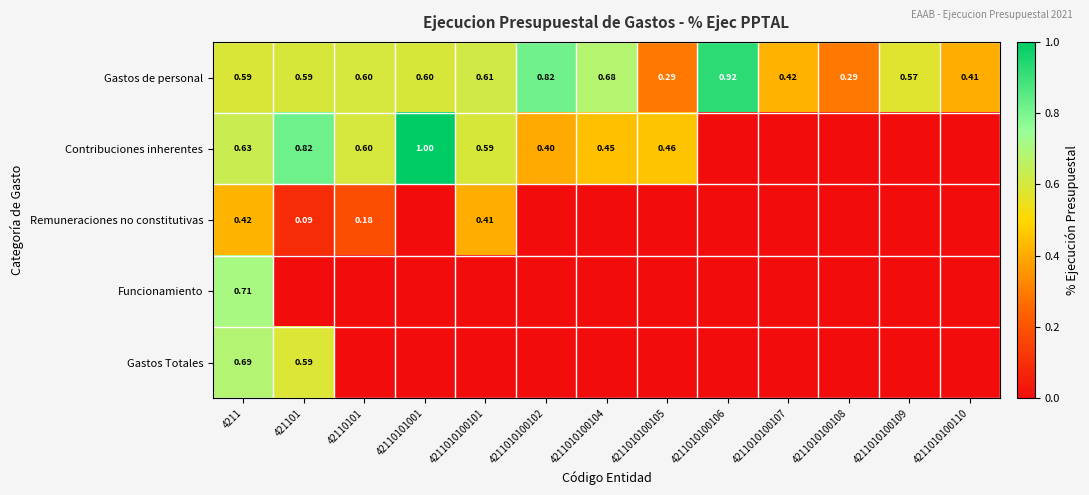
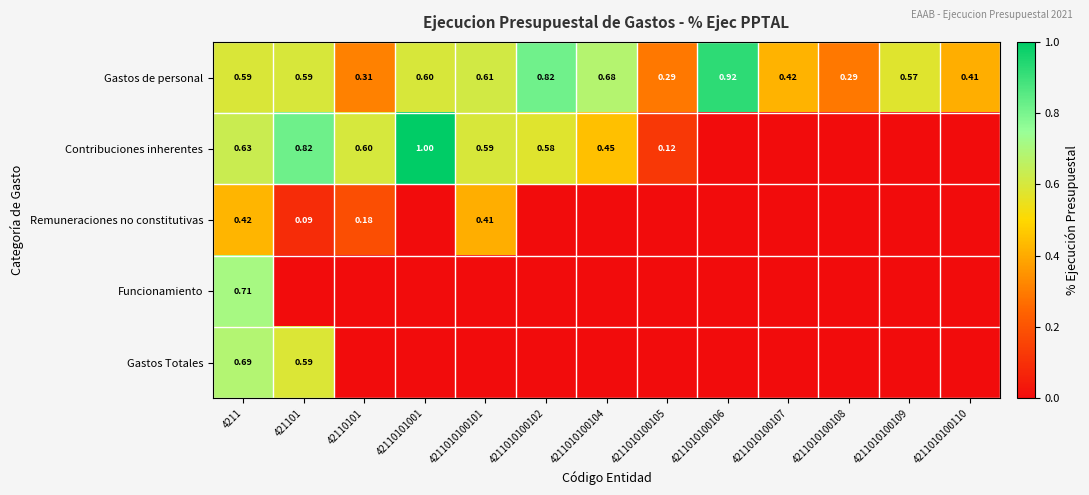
  {
    "Gastos de personal": {
      "4211": 0.59,
      "421101": 0.59,
-     "42110101": 0.60,
+     "42110101": 0.31,
      "42110101001": 0.60,
      "4211010100101": 0.61,
      "4211010100102": 0.82,
      "4211010100104": 0.68,
      "4211010100105": 0.29,
      "4211010100106": 0.92,
      "4211010100107": 0.42,
      "4211010100108": 0.29,
      "4211010100109": 0.57,
      "4211010100110": 0.41
    },
    "Contribuciones inherentes": {
      "4211": 0.63,
      "421101": 0.82,
      "42110101": 0.60,
      "42110101001": 1.00,
      "4211010100101": 0.59,
-     "4211010100102": 0.40,
+     "4211010100102": 0.58,
      "4211010100104": 0.45,
-     "4211010100105": 0.46
+     "4211010100105": 0.12
    },
    "Remuneraciones no constitutivas": {
      "4211": 0.42,
      "421101": 0.09,
      "42110101": 0.18,
      "4211010100101": 0.41
    },
    "Funcionamiento": {
      "4211": 0.71
    },
    "Gastos Totales": {
      "4211": 0.69,
      "421101": 0.59
    }
  }
